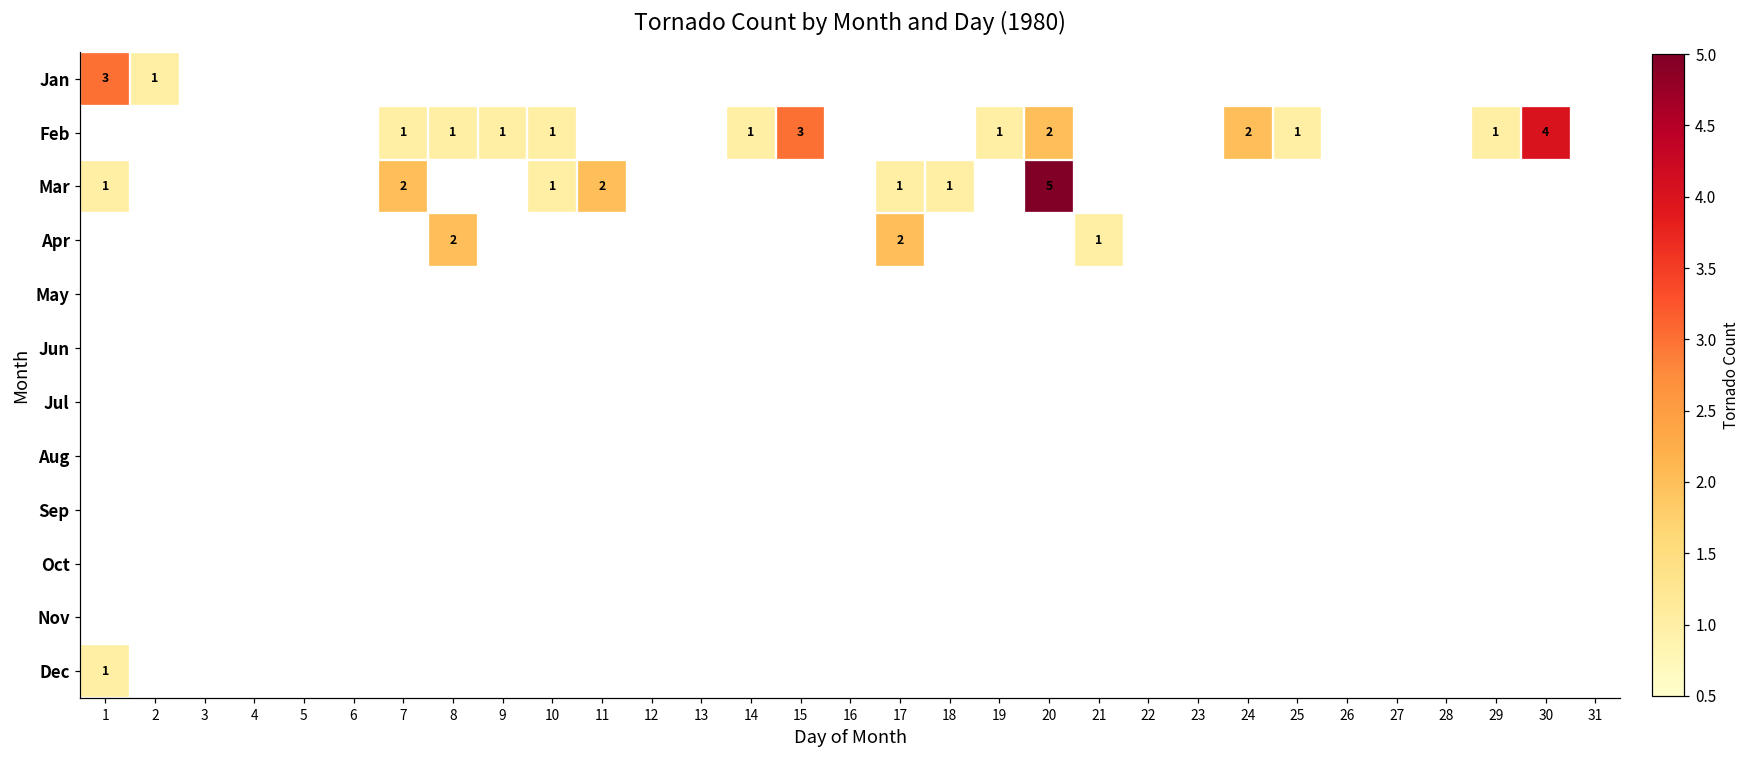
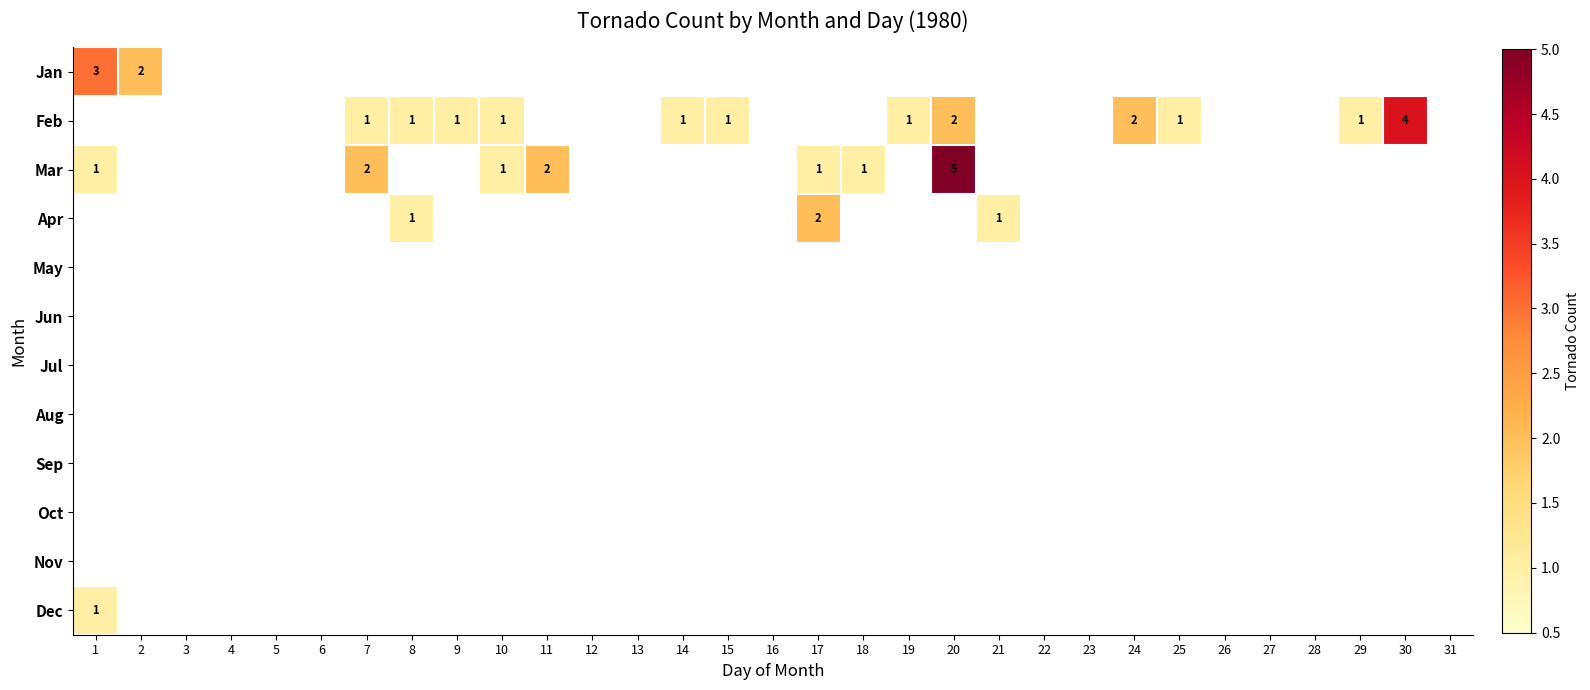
  {
    "Jan": {
      "1": 3,
-     "2": 1
+     "2": 2
    },
    "Feb": {
      "7": 1,
      "8": 1,
      "9": 1,
      "10": 1,
      "14": 1,
-     "15": 3,
+     "15": 1,
      "19": 1,
      "20": 2,
      "24": 2,
      "25": 1,
      "29": 1,
      "30": 4
    },
    "Mar": {
      "1": 1,
      "7": 2,
      "10": 1,
      "11": 2,
      "17": 1,
      "18": 1,
      "20": 5
    },
    "Apr": {
-     "8": 2,
+     "8": 1,
      "17": 2,
      "21": 1
    },
    "Dec": {
      "1": 1
    }
  }
